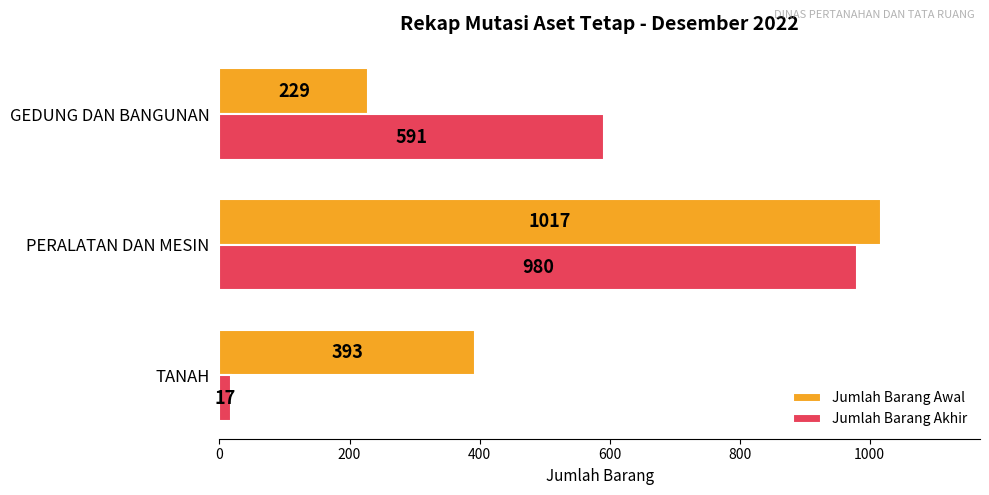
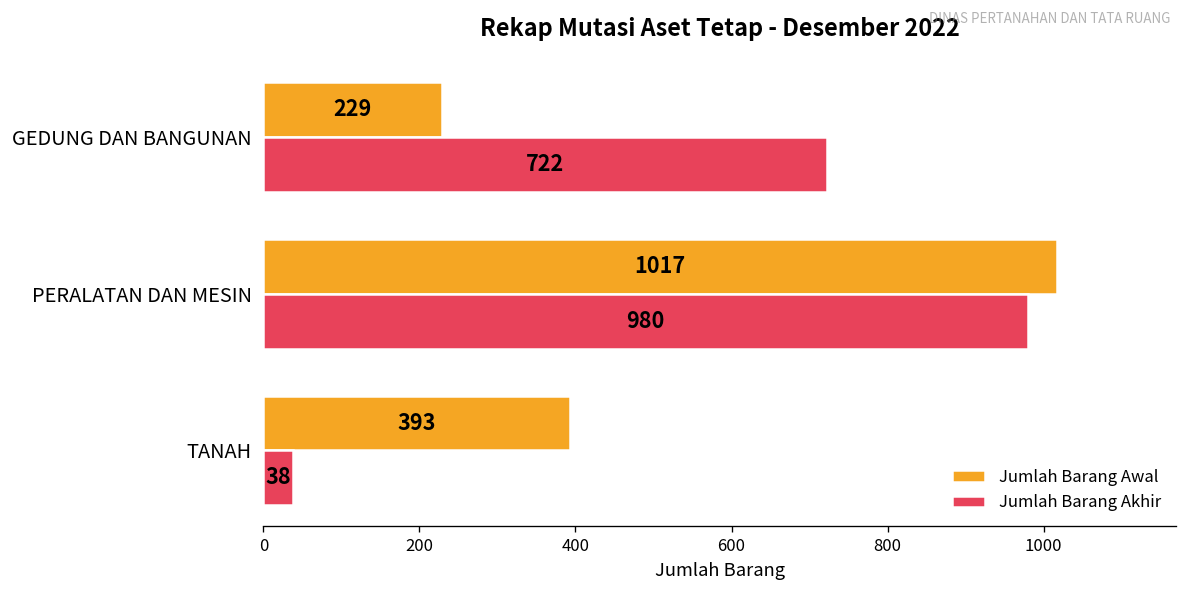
  {
    "Jumlah Barang Awal": {
      "GEDUNG DAN BANGUNAN": 229,
      "PERALATAN DAN MESIN": 1017,
      "TANAH": 393
    },
    "Jumlah Barang Akhir": {
-     "GEDUNG DAN BANGUNAN": 591,
+     "GEDUNG DAN BANGUNAN": 722,
      "PERALATAN DAN MESIN": 980,
-     "TANAH": 17
+     "TANAH": 38
    }
  }
